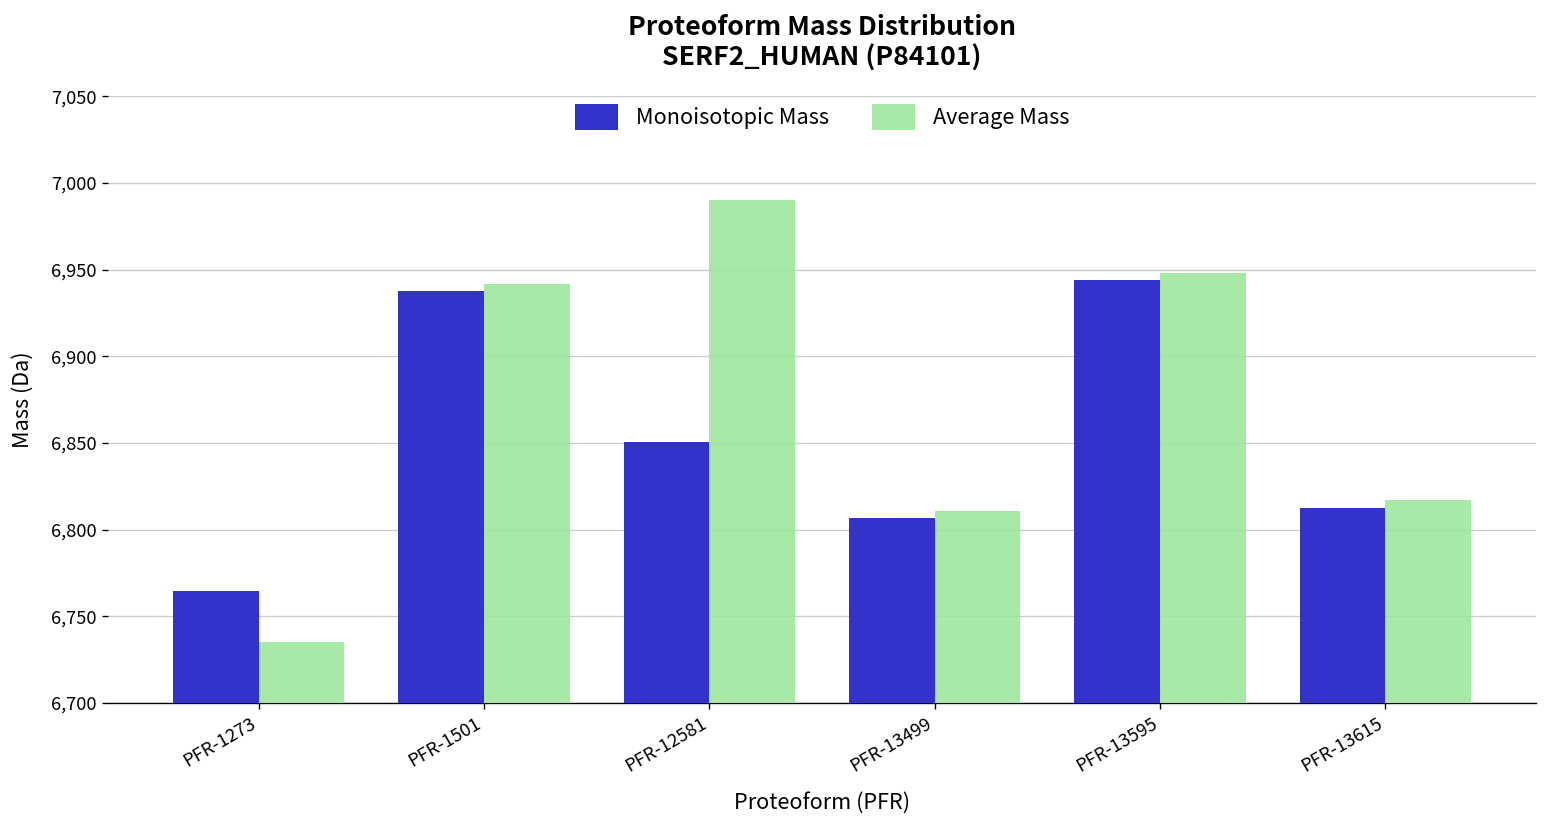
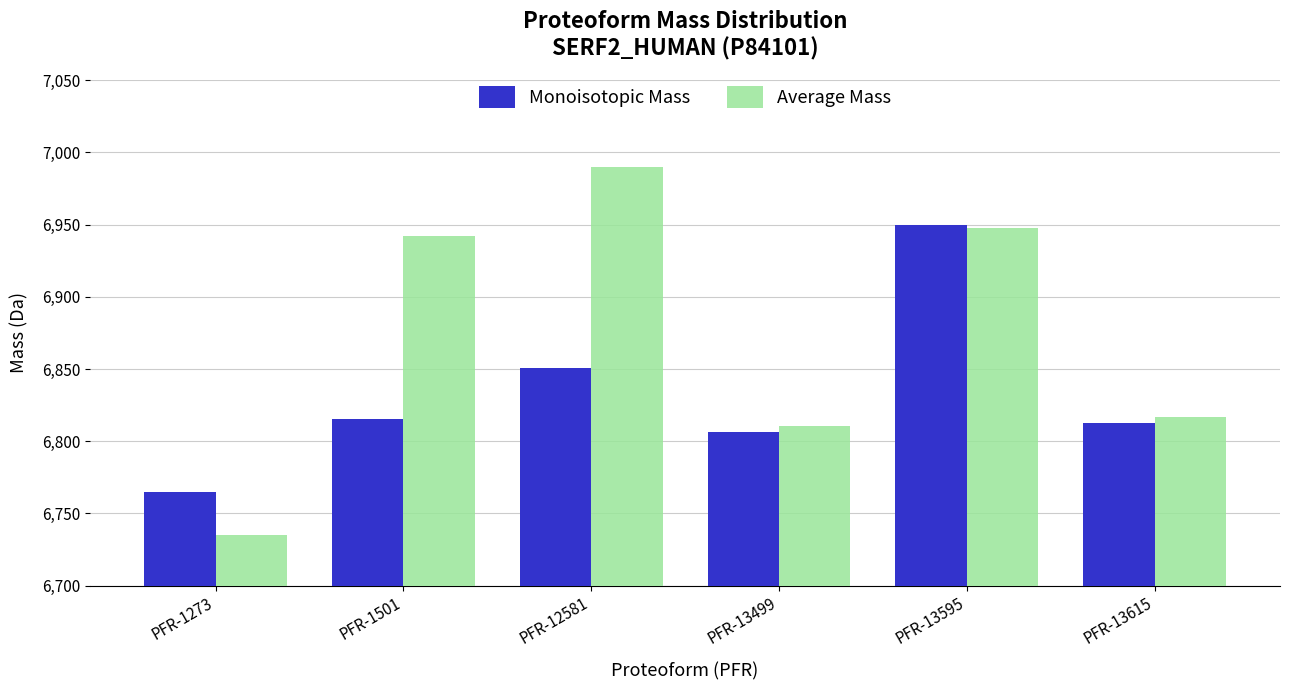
  {
    "Monoisotopic Mass": {
      "PFR-1273": "6,765",
-     "PFR-1501": "6,938",
+     "PFR-1501": "6,815",
      "PFR-12581": "6,850",
      "PFR-13499": "6,807",
-     "PFR-13595": "6,944",
+     "PFR-13595": "6,950",
      "PFR-13615": "6,813"
    },
    "Average Mass": {
      "PFR-1273": "6,735",
      "PFR-1501": "6,942",
      "PFR-12581": "6,990",
      "PFR-13499": "6,811",
      "PFR-13595": "6,948",
      "PFR-13615": "6,817"
    }
  }
